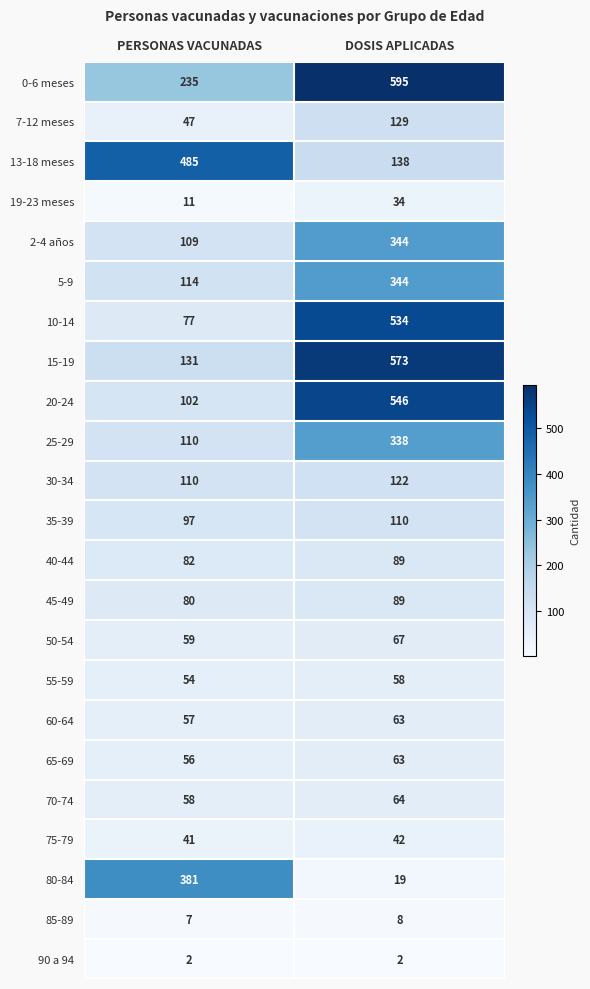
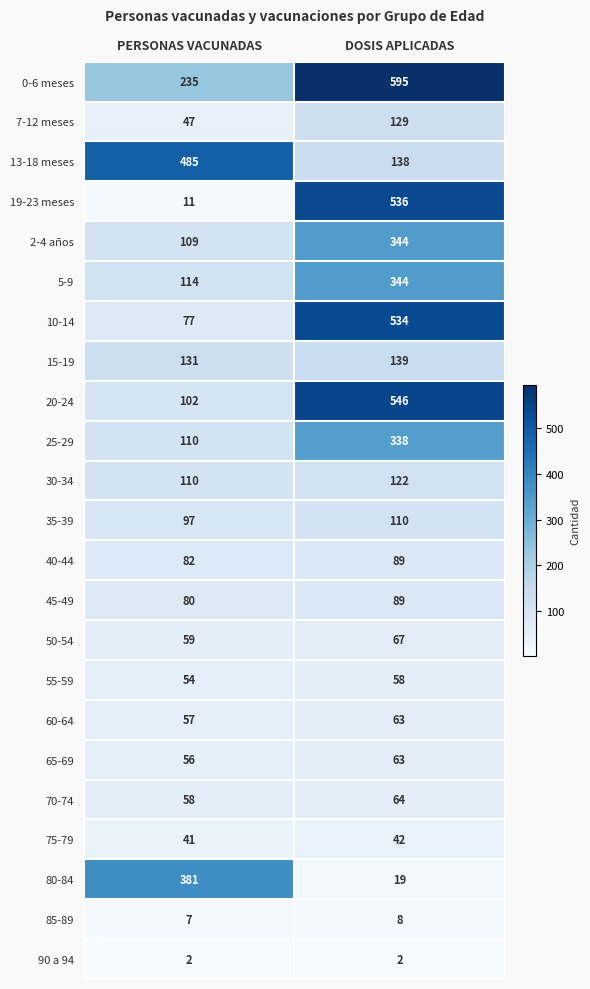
  {
    "0-6 meses": {
      "PERSONAS VACUNADAS": 235,
      "DOSIS APLICADAS": 595
    },
    "7-12 meses": {
      "PERSONAS VACUNADAS": 47,
      "DOSIS APLICADAS": 129
    },
    "13-18 meses": {
      "PERSONAS VACUNADAS": 485,
      "DOSIS APLICADAS": 138
    },
    "19-23 meses": {
      "PERSONAS VACUNADAS": 11,
-     "DOSIS APLICADAS": 34
+     "DOSIS APLICADAS": 536
    },
    "2-4 años": {
      "PERSONAS VACUNADAS": 109,
      "DOSIS APLICADAS": 344
    },
    "5-9": {
      "PERSONAS VACUNADAS": 114,
      "DOSIS APLICADAS": 344
    },
    "10-14": {
      "PERSONAS VACUNADAS": 77,
      "DOSIS APLICADAS": 534
    },
    "15-19": {
      "PERSONAS VACUNADAS": 131,
-     "DOSIS APLICADAS": 573
+     "DOSIS APLICADAS": 139
    },
    "20-24": {
      "PERSONAS VACUNADAS": 102,
      "DOSIS APLICADAS": 546
    },
    "25-29": {
      "PERSONAS VACUNADAS": 110,
      "DOSIS APLICADAS": 338
    },
    "30-34": {
      "PERSONAS VACUNADAS": 110,
      "DOSIS APLICADAS": 122
    },
    "35-39": {
      "PERSONAS VACUNADAS": 97,
      "DOSIS APLICADAS": 110
    },
    "40-44": {
      "PERSONAS VACUNADAS": 82,
      "DOSIS APLICADAS": 89
    },
    "45-49": {
      "PERSONAS VACUNADAS": 80,
      "DOSIS APLICADAS": 89
    },
    "50-54": {
      "PERSONAS VACUNADAS": 59,
      "DOSIS APLICADAS": 67
    },
    "55-59": {
      "PERSONAS VACUNADAS": 54,
      "DOSIS APLICADAS": 58
    },
    "60-64": {
      "PERSONAS VACUNADAS": 57,
      "DOSIS APLICADAS": 63
    },
    "65-69": {
      "PERSONAS VACUNADAS": 56,
      "DOSIS APLICADAS": 63
    },
    "70-74": {
      "PERSONAS VACUNADAS": 58,
      "DOSIS APLICADAS": 64
    },
    "75-79": {
      "PERSONAS VACUNADAS": 41,
      "DOSIS APLICADAS": 42
    },
    "80-84": {
      "PERSONAS VACUNADAS": 381,
      "DOSIS APLICADAS": 19
    },
    "85-89": {
      "PERSONAS VACUNADAS": 7,
      "DOSIS APLICADAS": 8
    },
    "90 a 94": {
      "PERSONAS VACUNADAS": 2,
      "DOSIS APLICADAS": 2
    }
  }
